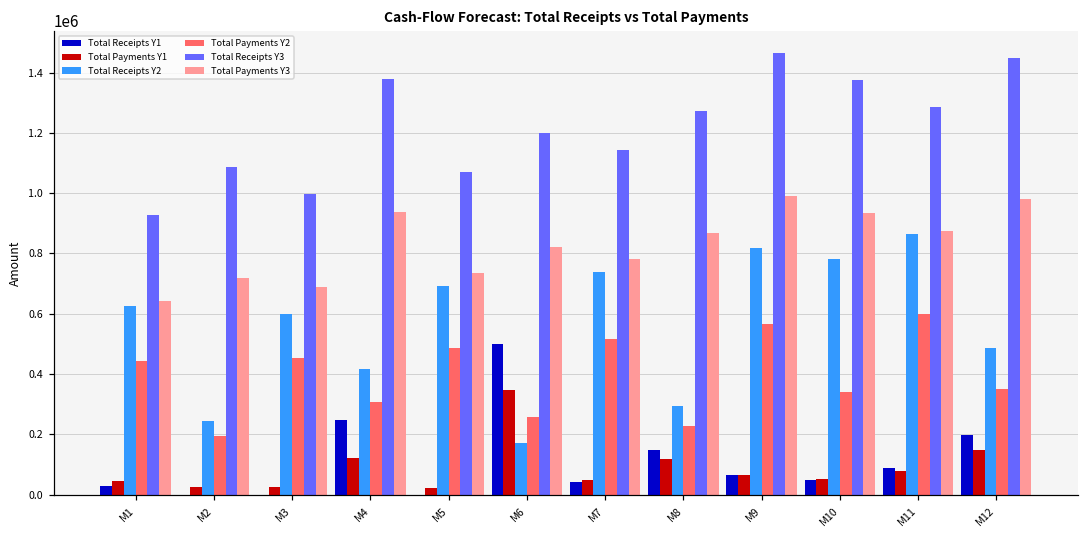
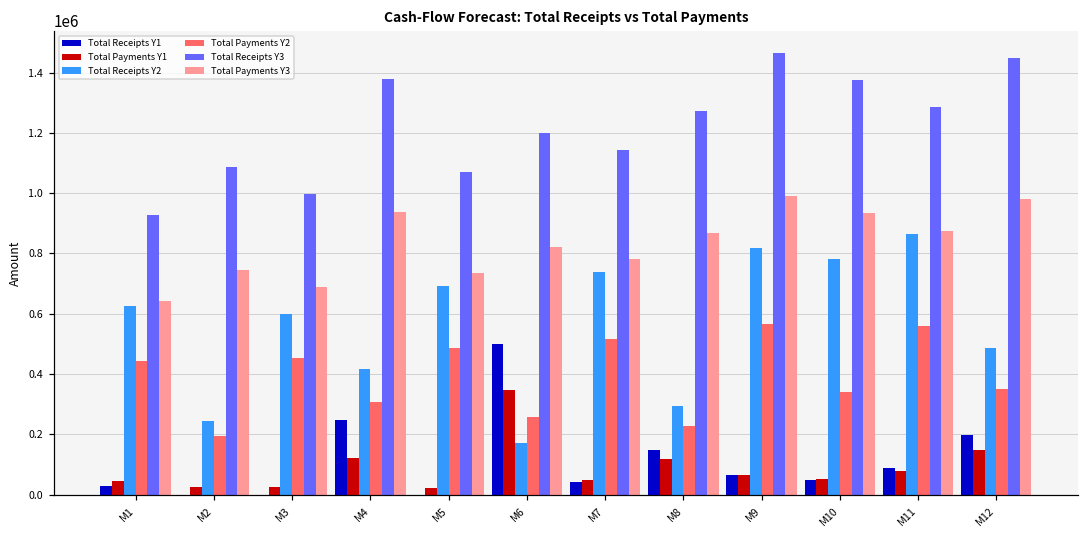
  {
    "Total Receipts Y1": {
      "M1": 30000,
      "M2": 0,
      "M3": 0,
      "M4": 250000,
      "M5": 0,
      "M6": 500000,
      "M7": 40000,
      "M8": 150000,
      "M9": 70000,
      "M10": 50000,
      "M11": 90000,
      "M12": 200000
    },
    "Total Payments Y1": {
      "M1": 50000,
      "M2": 30000,
      "M3": 30000,
      "M4": 120000,
      "M5": 20000,
      "M6": 350000,
      "M7": 50000,
      "M8": 120000,
      "M9": 60000,
      "M10": 50000,
      "M11": 80000,
      "M12": 150000
    },
    "Total Receipts Y2": {
      "M1": 630000,
      "M2": 250000,
      "M3": 600000,
      "M4": 420000,
      "M5": 690000,
      "M6": 170000,
      "M7": 740000,
      "M8": 290000,
      "M9": 820000,
      "M10": 780000,
      "M11": 870000,
      "M12": 490000
    },
    "Total Payments Y2": {
      "M1": 440000,
      "M2": 200000,
      "M3": 450000,
      "M4": 310000,
      "M5": 490000,
      "M6": 260000,
      "M7": 520000,
      "M8": 230000,
      "M9": 570000,
      "M10": 340000,
-     "M11": 600000,
+     "M11": 560000,
      "M12": 350000
    },
    "Total Receipts Y3": {
      "M1": 930000,
      "M2": 1090000,
      "M3": 1000000,
      "M4": 1380000,
      "M5": 1070000,
      "M6": 1200000,
      "M7": 1140000,
      "M8": 1270000,
      "M9": 1460000,
      "M10": 1380000,
      "M11": 1290000,
      "M12": 1450000
    },
    "Total Payments Y3": {
      "M1": 640000,
-     "M2": 720000,
+     "M2": 750000,
      "M3": 690000,
      "M4": 940000,
      "M5": 740000,
      "M6": 820000,
      "M7": 780000,
      "M8": 870000,
      "M9": 990000,
      "M10": 930000,
      "M11": 880000,
      "M12": 980000
    }
  }
